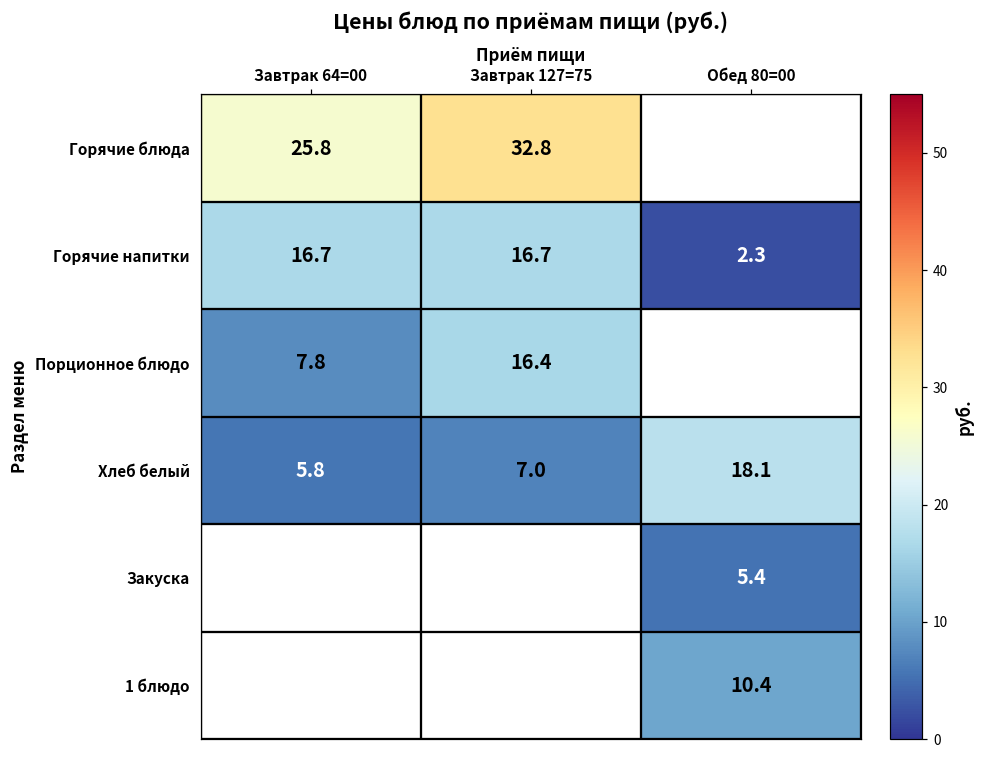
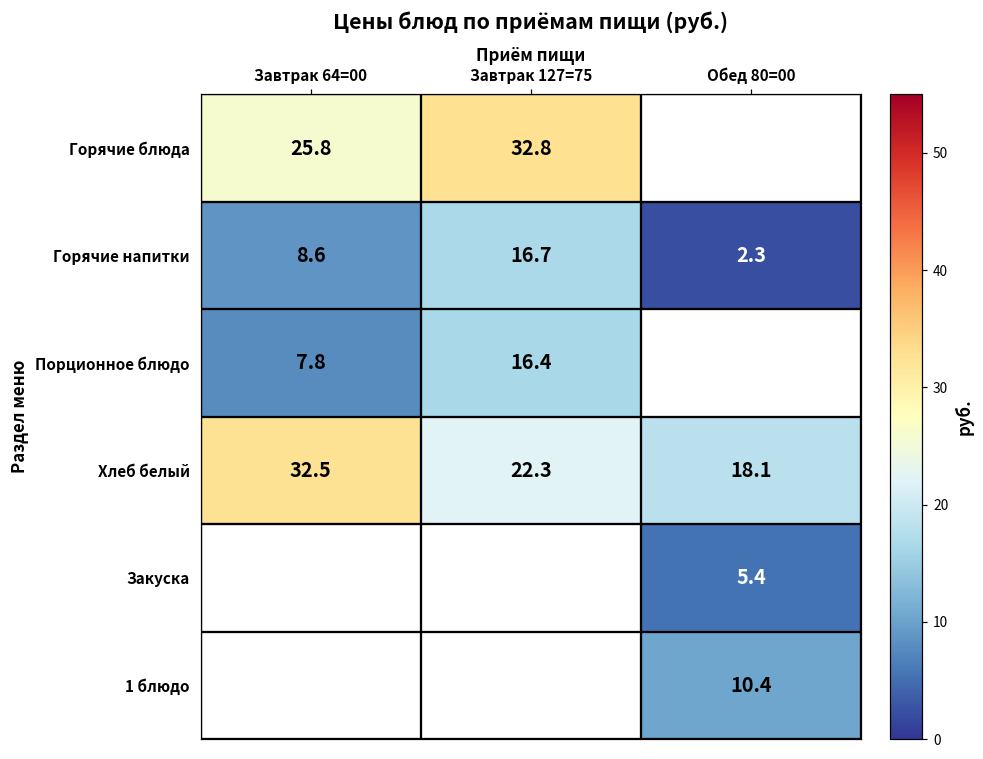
  {
    "Горячие блюда": {
      "Завтрак 64=00": 25.8,
      "Завтрак 127=75": 32.8
    },
    "Горячие напитки": {
-     "Завтрак 64=00": 16.7,
+     "Завтрак 64=00": 8.6,
      "Завтрак 127=75": 16.7,
      "Обед 80=00": 2.3
    },
    "Порционное блюдо": {
      "Завтрак 64=00": 7.8,
      "Завтрак 127=75": 16.4
    },
    "Хлеб белый": {
-     "Завтрак 64=00": 5.8,
-     "Завтрак 127=75": 7.0,
+     "Завтрак 64=00": 32.5,
+     "Завтрак 127=75": 22.3,
      "Обед 80=00": 18.1
    },
    "Закуска": {
      "Обед 80=00": 5.4
    },
    "1 блюдо": {
      "Обед 80=00": 10.4
    }
  }
